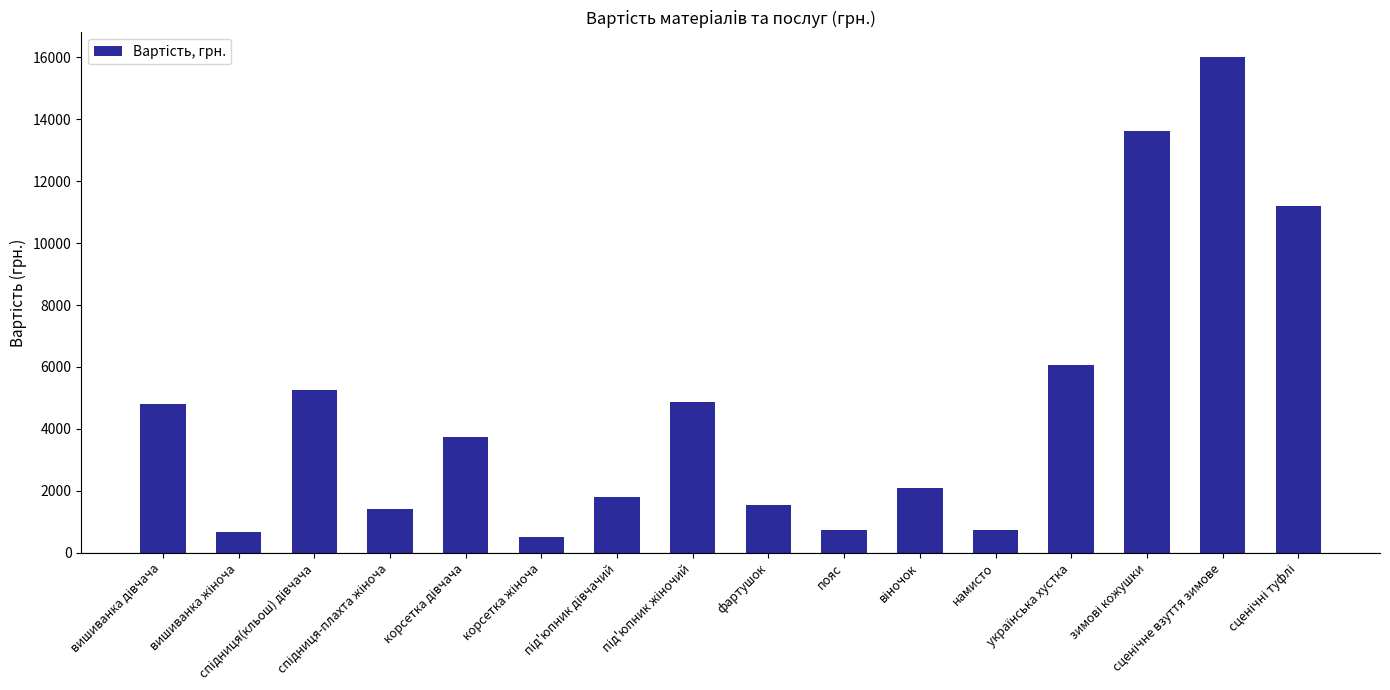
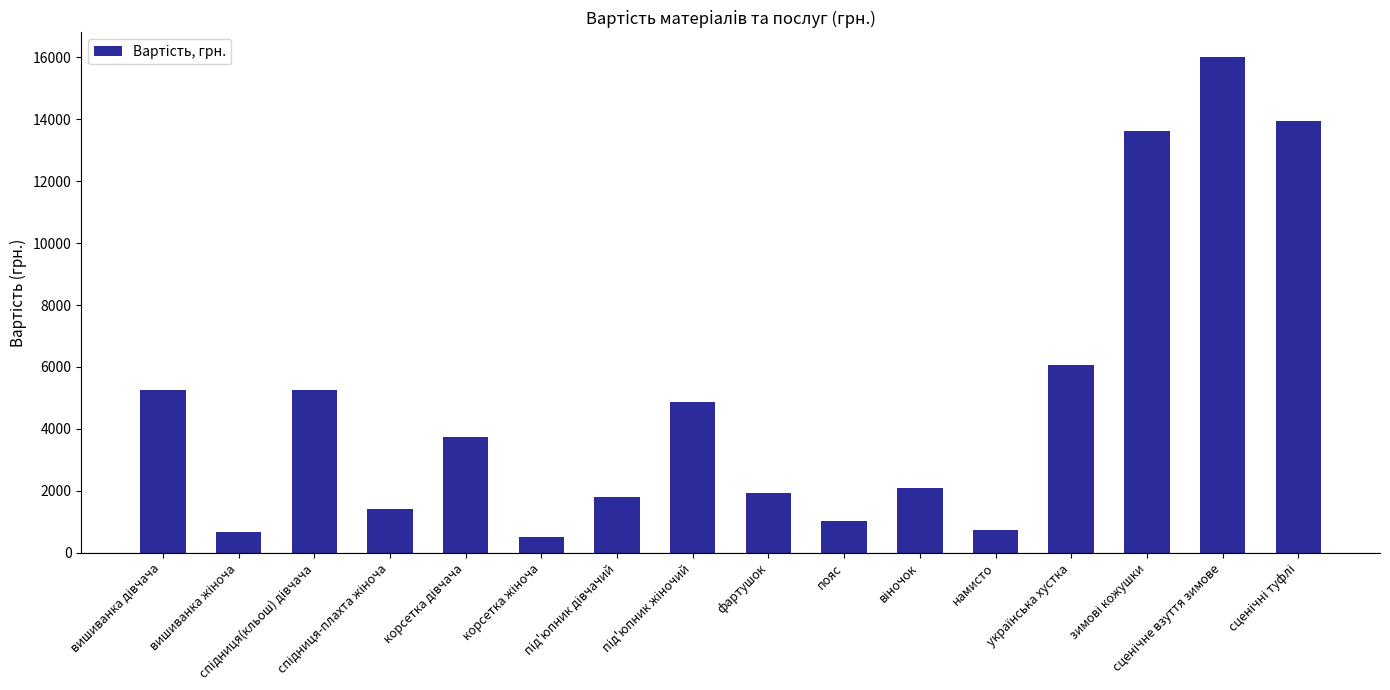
  {
-   "вишиванка дівчача": 4800,
+   "вишиванка дівчача": 5300,
    "вишиванка жіноча": 700,
    "спідниця(кльош) дівчача": 5300,
    "спідниця-плахта жіноча": 1400,
    "корсетка дівчача": 3800,
    "корсетка жіноча": 500,
    "під'юпник дівчачий": 1800,
    "під'юпник жіночий": 4900,
-   "фартушок": 1600,
-   "пояс": 800,
+   "фартушок": 1900,
+   "пояс": 1000,
    "віночок": 2100,
    "намисто": 700,
    "українська хустка": 6100,
    "зимові кожушки": 13600,
    "сценічне взуття зимове": 16000,
-   "сценічні туфлі": 11200
+   "сценічні туфлі": 13900
  }
